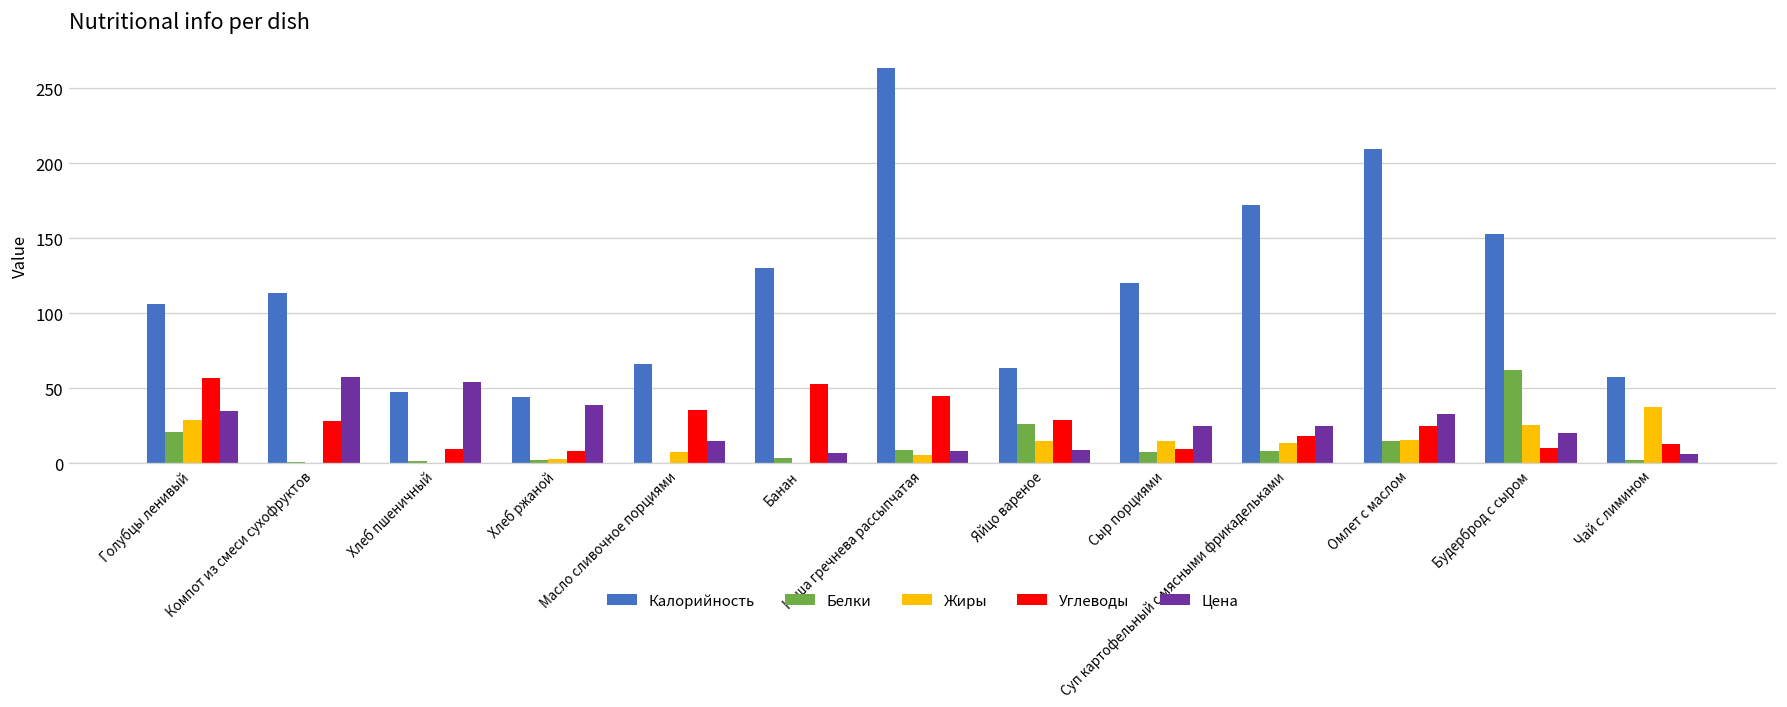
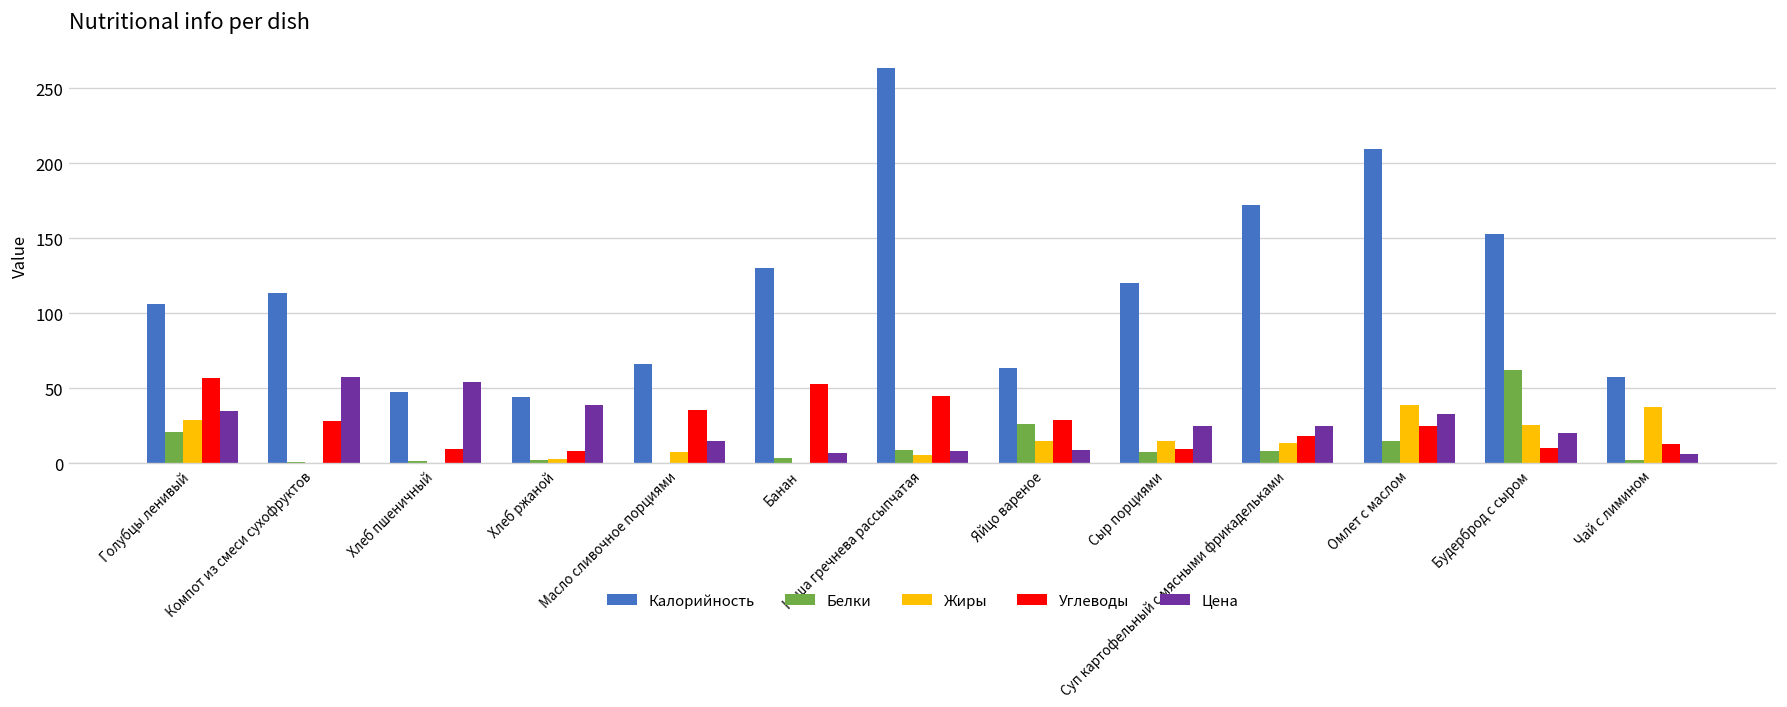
  {
    "Калорийность": {
      "Голубцы ленивый": 106,
      "Компот из смеси сухофруктов": 114,
      "Хлеб пшеничный": 48,
      "Хлеб ржаной": 44,
      "Масло сливочное порциями": 66,
      "Банан": 130,
      "Каша гречнева рассыпчатая": 264,
      "Яйцо вареное": 64,
      "Сыр порциями": 120,
      "Суп картофельный с мясными фрикадельками": 172,
      "Омлет с маслом": 209,
      "Будерброд с сыром": 153,
      "Чай с лимином": 58
    },
    "Белки": {
      "Голубцы ленивый": 21,
      "Банан": 4,
      "Каша гречнева рассыпчатая": 9,
      "Яйцо вареное": 26,
      "Сыр порциями": 8,
      "Суп картофельный с мясными фрикадельками": 8,
      "Омлет с маслом": 15,
      "Будерброд с сыром": 62
    },
    "Жиры": {
      "Голубцы ленивый": 29,
      "Компот из смеси сухофруктов": 0,
      "Хлеб ржаной": 3,
      "Масло сливочное порциями": 7,
      "Каша гречнева рассыпчатая": 5,
      "Яйцо вареное": 15,
      "Сыр порциями": 15,
      "Суп картофельный с мясными фрикадельками": 14,
-     "Омлет с маслом": 16,
+     "Омлет с маслом": 39,
      "Будерброд с сыром": 25,
      "Чай с лимином": 37
    },
    "Углеводы": {
      "Голубцы ленивый": 57,
      "Компот из смеси сухофруктов": 28,
      "Хлеб пшеничный": 9,
      "Хлеб ржаной": 8,
      "Масло сливочное порциями": 35,
      "Банан": 53,
      "Каша гречнева рассыпчатая": 45,
      "Яйцо вареное": 29,
      "Сыр порциями": 10,
      "Суп картофельный с мясными фрикадельками": 18,
      "Омлет с маслом": 25,
      "Будерброд с сыром": 10,
      "Чай с лимином": 13
    },
    "Цена": {
      "Голубцы ленивый": 35,
      "Компот из смеси сухофруктов": 58,
      "Хлеб пшеничный": 54,
      "Хлеб ржаной": 39,
      "Масло сливочное порциями": 15,
      "Банан": 7,
      "Каша гречнева рассыпчатая": 8,
      "Яйцо вареное": 9,
      "Сыр порциями": 25,
      "Суп картофельный с мясными фрикадельками": 25,
      "Омлет с маслом": 33,
      "Будерброд с сыром": 20,
      "Чай с лимином": 6
    }
  }
